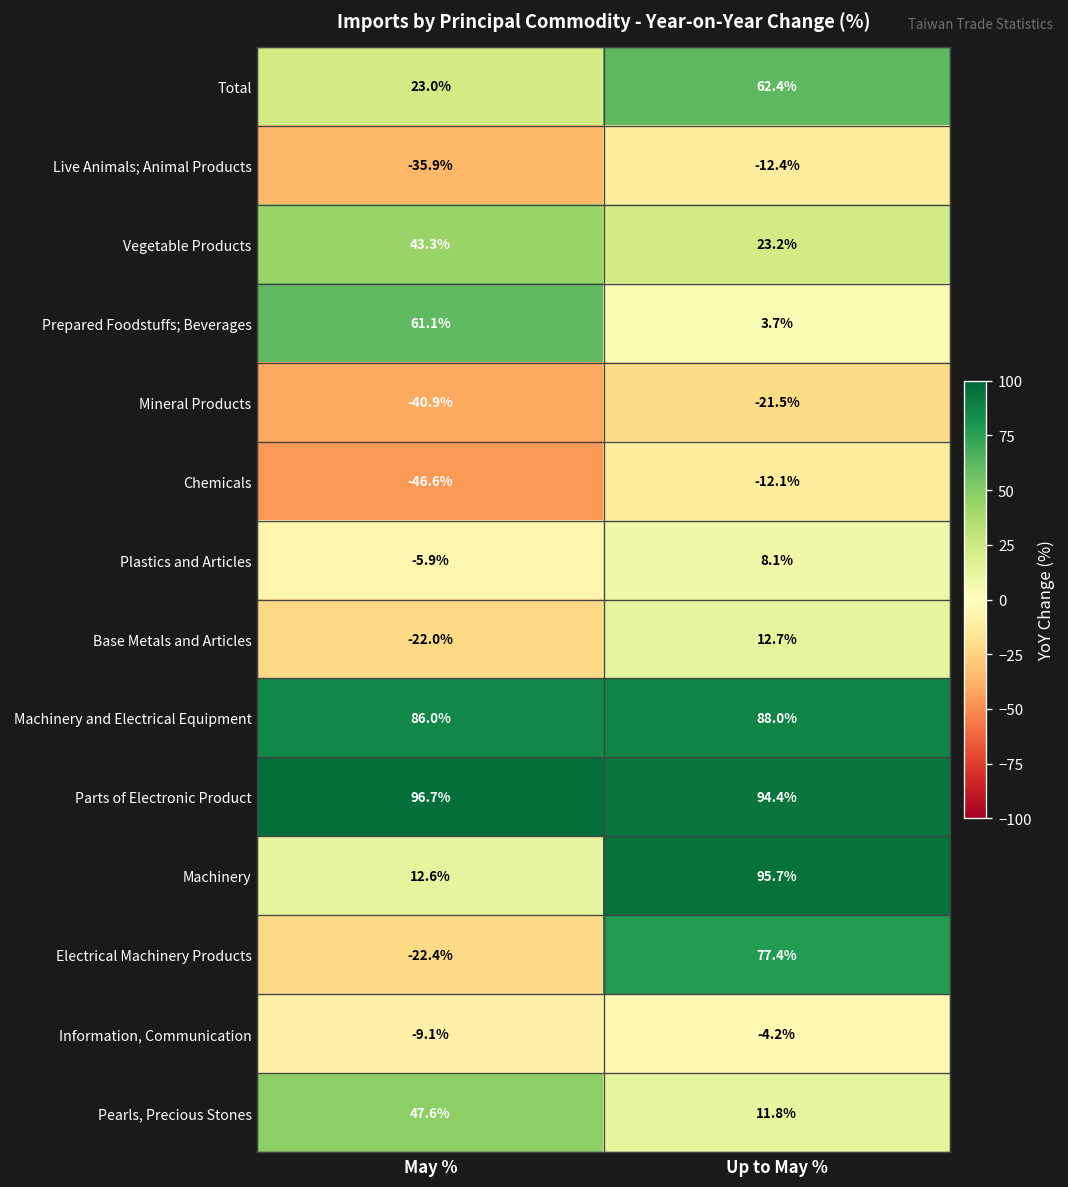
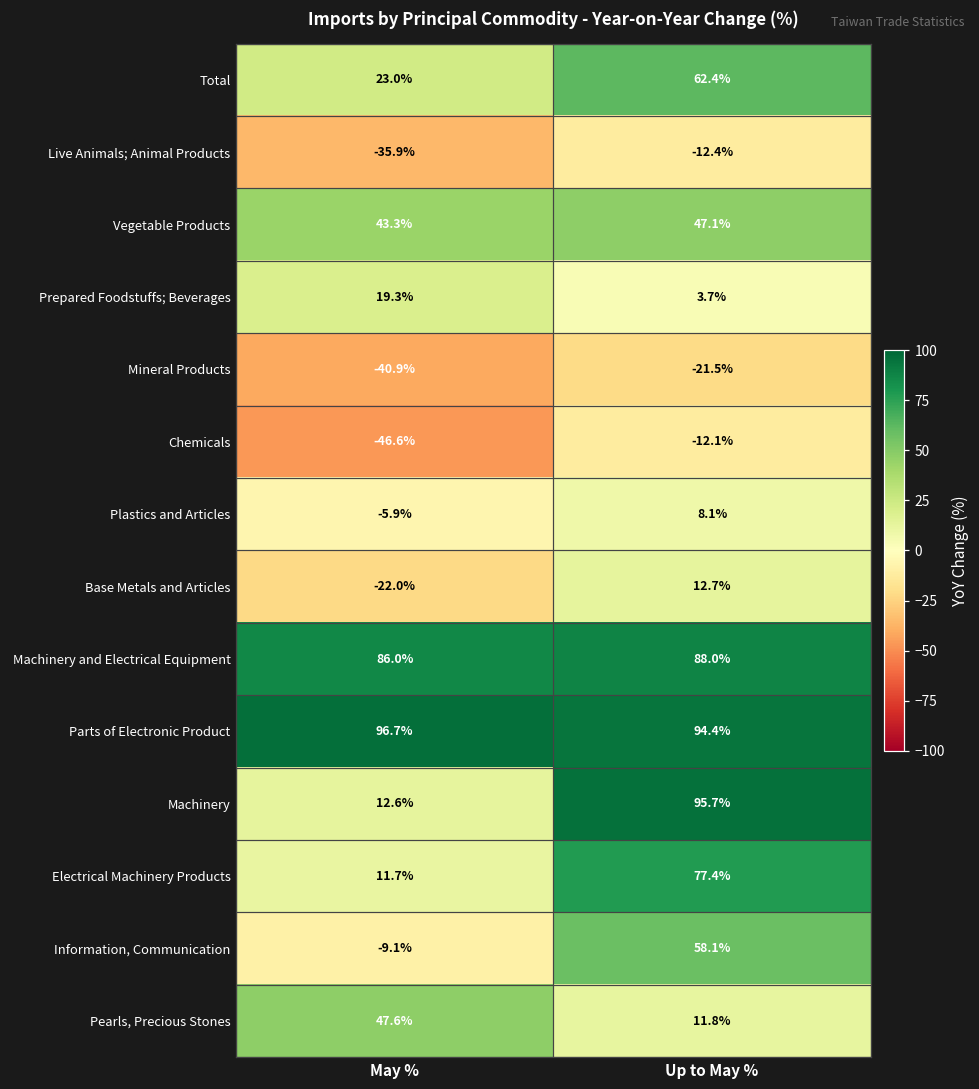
  {
    "Total": {
      "May %": "23.0%",
      "Up to May %": "62.4%"
    },
    "Live Animals; Animal Products": {
      "May %": "-35.9%",
      "Up to May %": "-12.4%"
    },
    "Vegetable Products": {
      "May %": "43.3%",
-     "Up to May %": "23.2%"
+     "Up to May %": "47.1%"
    },
    "Prepared Foodstuffs; Beverages": {
-     "May %": "61.1%",
+     "May %": "19.3%",
      "Up to May %": "3.7%"
    },
    "Mineral Products": {
      "May %": "-40.9%",
      "Up to May %": "-21.5%"
    },
    "Chemicals": {
      "May %": "-46.6%",
      "Up to May %": "-12.1%"
    },
    "Plastics and Articles": {
      "May %": "-5.9%",
      "Up to May %": "8.1%"
    },
    "Base Metals and Articles": {
      "May %": "-22.0%",
      "Up to May %": "12.7%"
    },
    "Machinery and Electrical Equipment": {
      "May %": "86.0%",
      "Up to May %": "88.0%"
    },
    "Parts of Electronic Product": {
      "May %": "96.7%",
      "Up to May %": "94.4%"
    },
    "Machinery": {
      "May %": "12.6%",
      "Up to May %": "95.7%"
    },
    "Electrical Machinery Products": {
-     "May %": "-22.4%",
+     "May %": "11.7%",
      "Up to May %": "77.4%"
    },
    "Information, Communication": {
      "May %": "-9.1%",
-     "Up to May %": "-4.2%"
+     "Up to May %": "58.1%"
    },
    "Pearls, Precious Stones": {
      "May %": "47.6%",
      "Up to May %": "11.8%"
    }
  }
